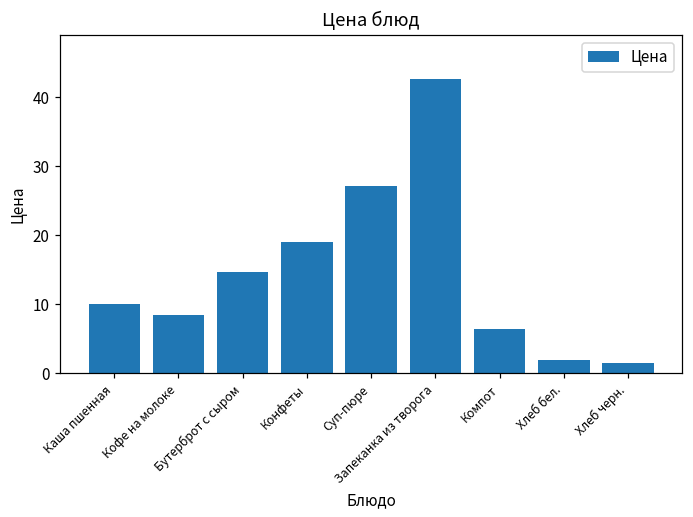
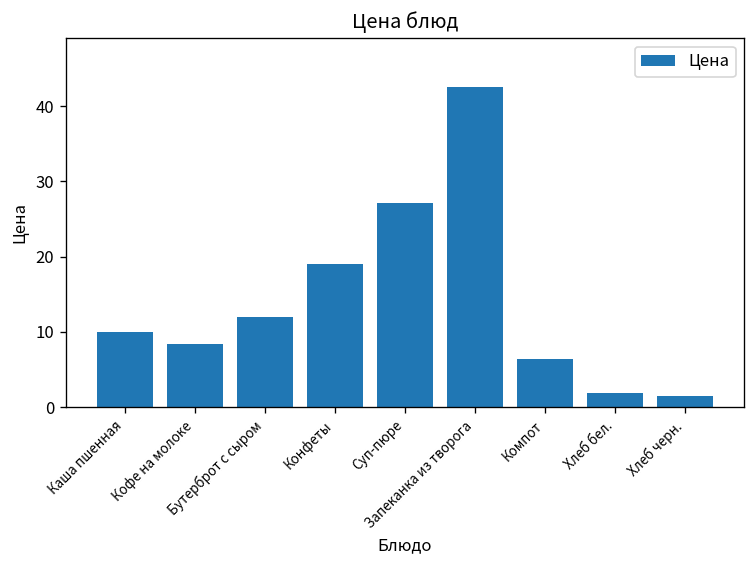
  {
    "Каша пшенная": 10,
    "Кофе на молоке": 8,
-   "Бутерброт с сыром": 15,
+   "Бутерброт с сыром": 12,
    "Конфеты": 19,
    "Суп-пюре": 27,
    "Запеканка из творога": 43,
    "Компот": 6,
    "Хлеб бел.": 2,
    "Хлеб черн.": 1
  }
